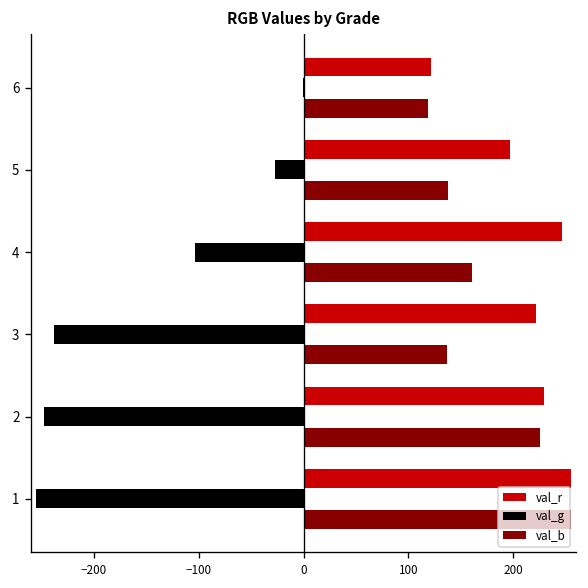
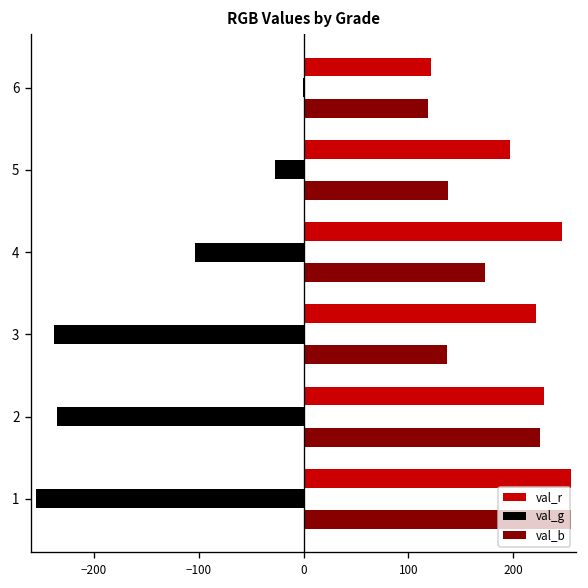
  {
    "val_r": {
      "6": 120,
      "5": 200,
      "4": 250,
      "3": 220,
      "2": 230,
      "1": 260
    },
    "val_g": {
      "5": -30,
      "4": -100,
      "3": -240,
-     "2": -250,
+     "2": -240,
      "1": -260
    },
    "val_b": {
      "6": 120,
      "5": 140,
-     "4": 160,
+     "4": 170,
      "3": 140,
      "2": 230,
      "1": 260
    }
  }
